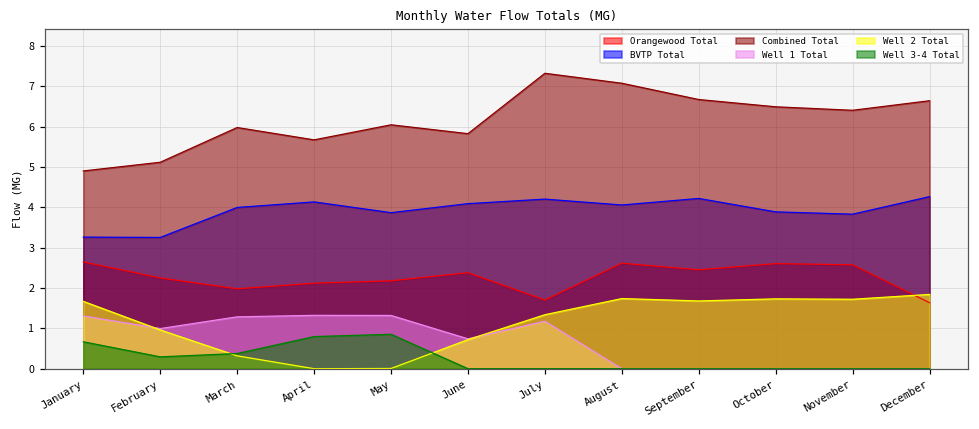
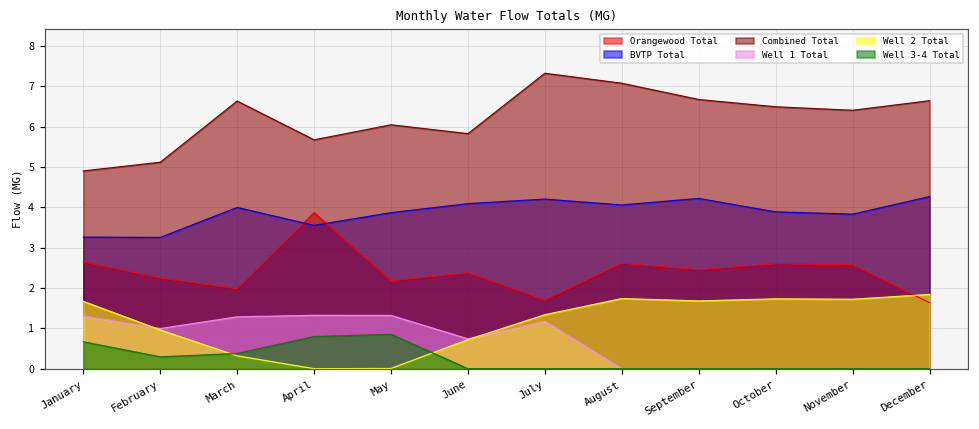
  {
    "Orangewood Total": {
      "January": 2.6,
      "February": 2.3,
      "March": 2.0,
-     "April": 2.1,
+     "April": 3.9,
      "May": 2.2,
      "June": 2.4,
      "July": 1.7,
      "August": 2.6,
      "September": 2.5,
      "October": 2.6,
      "November": 2.6,
      "December": 1.6
    },
    "BVTP Total": {
      "January": 3.3,
      "February": 3.3,
      "March": 4.0,
-     "April": 4.1,
+     "April": 3.6,
      "May": 3.9,
      "June": 4.1,
      "July": 4.2,
      "August": 4.1,
      "September": 4.2,
      "October": 3.9,
      "November": 3.8,
      "December": 4.3
    },
    "Combined Total": {
      "January": 4.9,
      "February": 5.1,
-     "March": 6.0,
+     "March": 6.6,
      "April": 5.7,
      "May": 6.0,
      "June": 5.8,
      "July": 7.3,
      "August": 7.1,
      "September": 6.7,
      "October": 6.5,
      "November": 6.4,
      "December": 6.6
    },
    "Well 1 Total": {
      "January": 1.3,
      "March": 1.3,
      "April": 1.3,
      "May": 1.3,
      "July": 1.2
    },
    "Well 2 Total": {
      "January": 1.7,
      "April": 0.0,
      "May": 0.0,
      "July": 1.3,
      "August": 1.7,
      "September": 1.7,
      "October": 1.7,
      "November": 1.7,
      "December": 1.8
    },
    "Well 3-4 Total": {
      "January": 0.7,
      "February": 0.3,
      "April": 0.8,
      "May": 0.9,
      "June": 0.0,
      "July": 0.0
    }
  }
